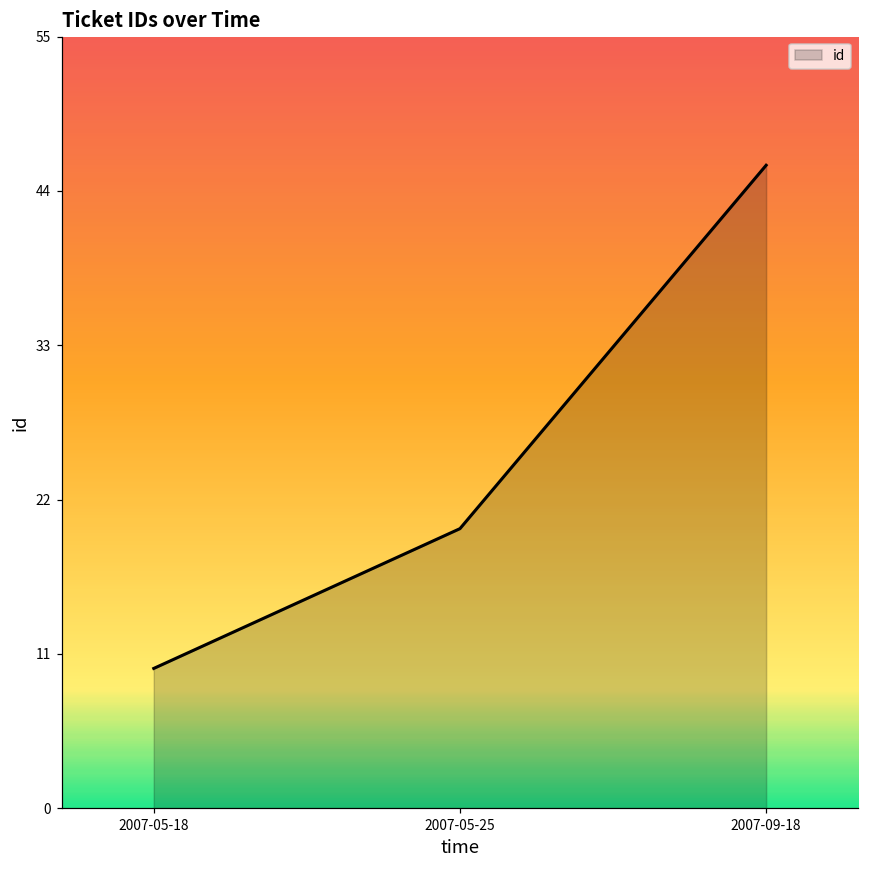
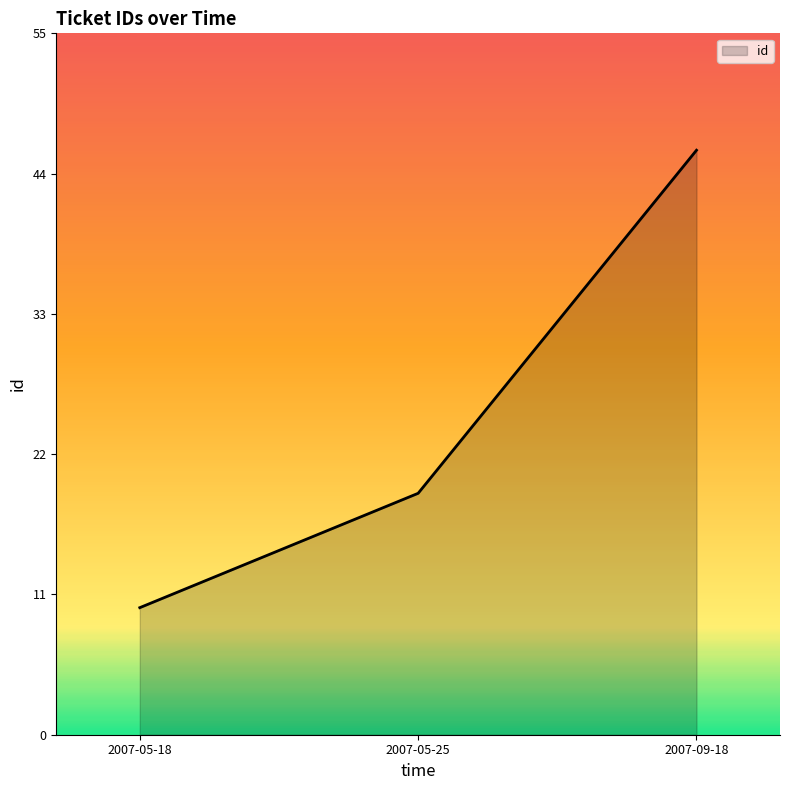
  {
    "2007-05-18": 10,
-   "2007-05-25": 20,
+   "2007-05-25": 19,
    "2007-09-18": 46
  }
